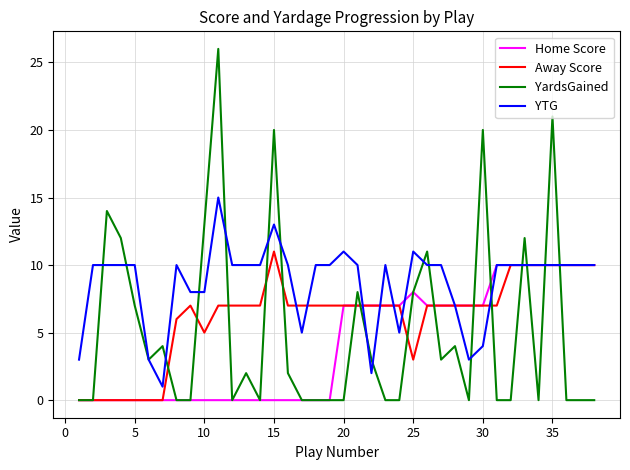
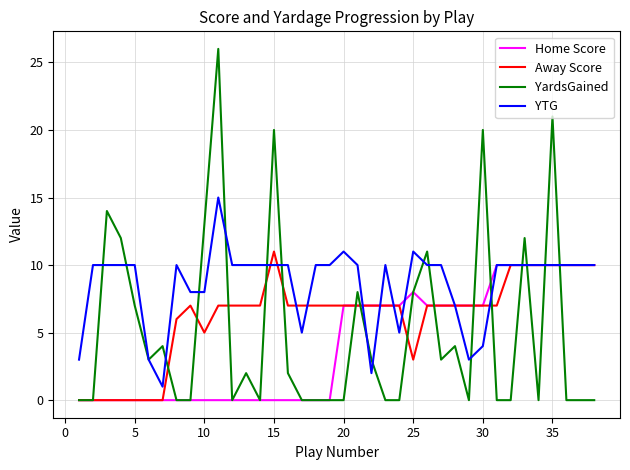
  {
    "Home Score": {
      "10": 0,
      "15": 0
    },
    "Away Score": {
      "10": 5,
      "15": 11,
      "25": 3
    },
    "YardsGained": {
      "5": 7,
      "10": 13,
      "15": 20,
      "20": 0,
      "30": 20
    },
    "YTG": {
      "5": 10,
      "10": 8,
-     "15": 13,
+     "15": 10,
      "20": 11,
      "25": 11,
      "30": 4
    }
  }
